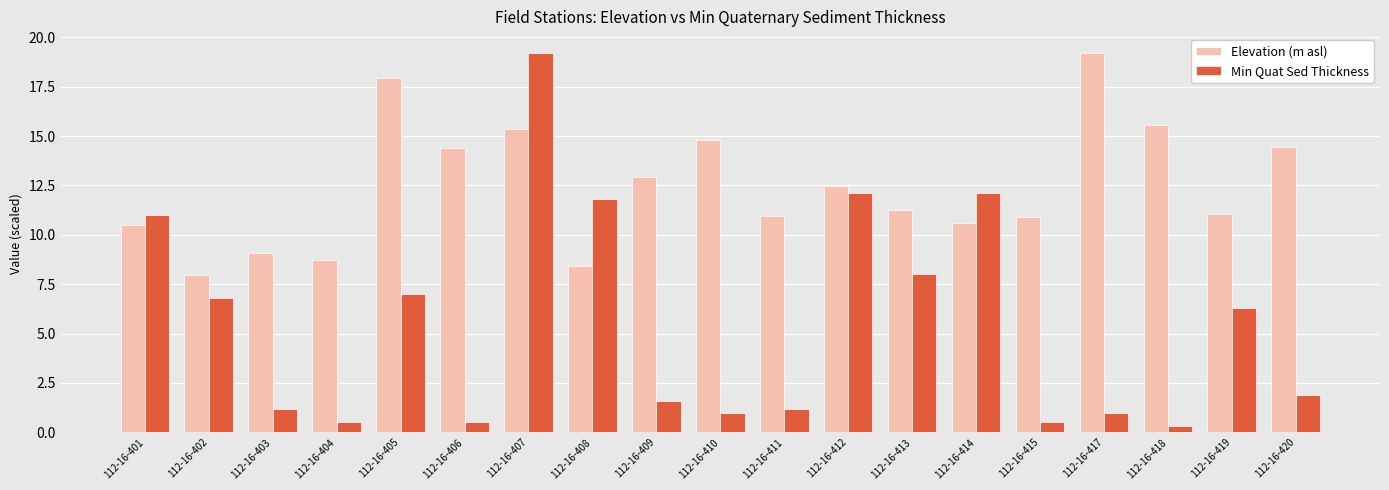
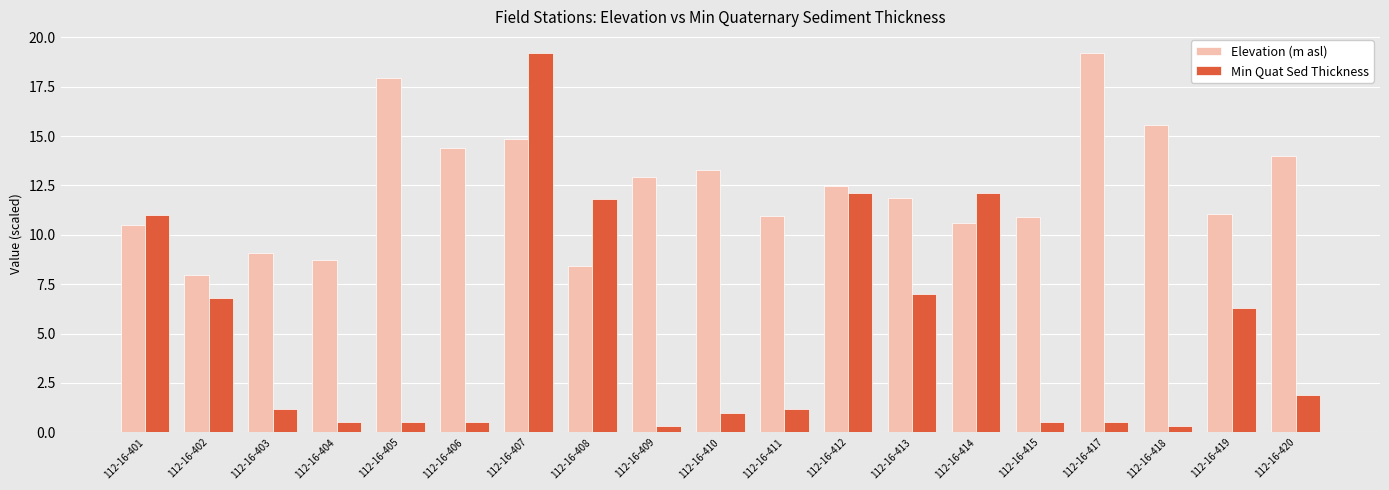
  {
    "Elevation (m asl)": {
      "112-16-401": 10.5,
      "112-16-402": 8.0,
      "112-16-403": 9.1,
      "112-16-404": 8.7,
      "112-16-405": 17.9,
      "112-16-406": 14.4,
-     "112-16-407": 15.3,
+     "112-16-407": 14.8,
      "112-16-408": 8.4,
      "112-16-409": 12.9,
-     "112-16-410": 14.8,
+     "112-16-410": 13.3,
      "112-16-411": 11.0,
      "112-16-412": 12.5,
-     "112-16-413": 11.2,
+     "112-16-413": 11.9,
      "112-16-414": 10.6,
      "112-16-415": 10.9,
      "112-16-417": 19.2,
      "112-16-418": 15.6,
      "112-16-419": 11.1,
-     "112-16-420": 14.4
+     "112-16-420": 14.0
    },
    "Min Quat Sed Thickness": {
      "112-16-401": 11.0,
      "112-16-402": 6.8,
      "112-16-403": 1.2,
      "112-16-404": 0.5,
-     "112-16-405": 7.0,
+     "112-16-405": 0.5,
      "112-16-406": 0.5,
      "112-16-407": 19.2,
      "112-16-408": 11.8,
-     "112-16-409": 1.6,
+     "112-16-409": 0.3,
      "112-16-410": 1.0,
      "112-16-411": 1.2,
      "112-16-412": 12.1,
-     "112-16-413": 8,
+     "112-16-413": 7,
      "112-16-414": 12.1,
      "112-16-415": 0.5,
-     "112-16-417": 1.0,
+     "112-16-417": 0.5,
      "112-16-418": 0.3,
      "112-16-419": 6.3,
      "112-16-420": 1.9
    }
  }
